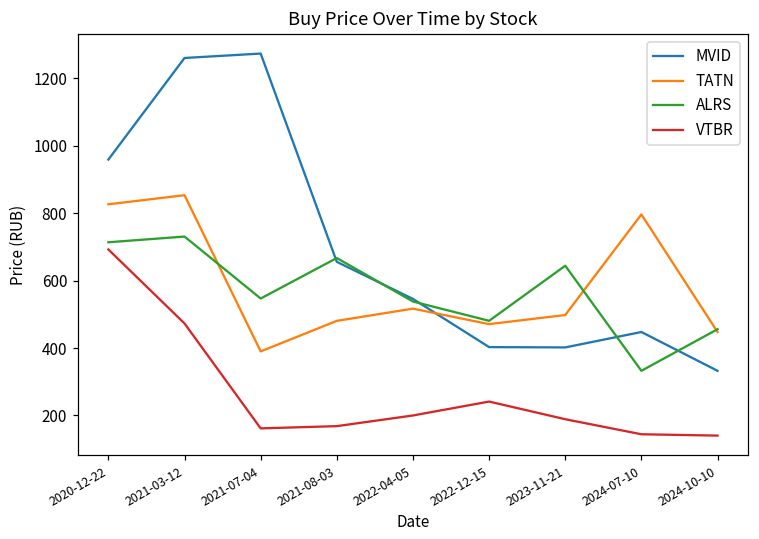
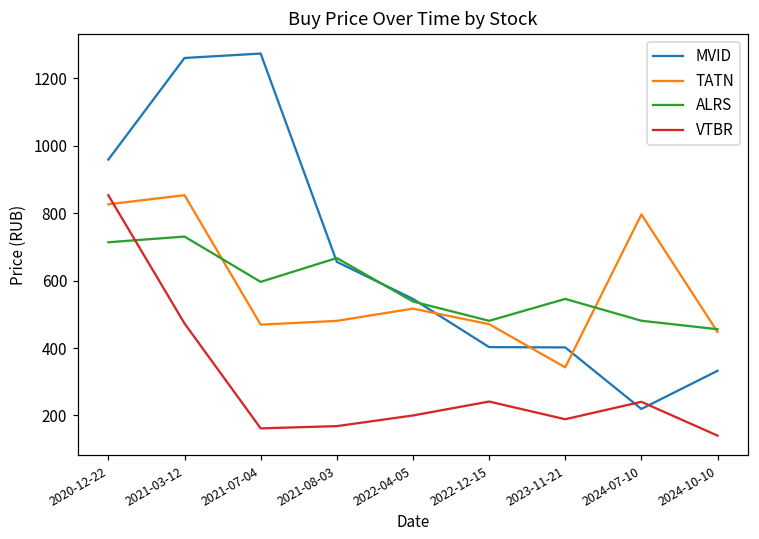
  {
    "MVID": {
      "2020-12-22": 960,
      "2021-03-12": 1260,
      "2021-07-04": 1270,
      "2021-08-03": 660,
      "2022-12-15": 400,
      "2023-11-21": 400,
-     "2024-07-10": 450,
+     "2024-07-10": 220,
      "2024-10-10": 330
    },
    "TATN": {
      "2020-12-22": 830,
      "2021-03-12": 850,
-     "2021-07-04": 390,
+     "2021-07-04": 470,
      "2021-08-03": 480,
      "2022-04-05": 520,
      "2022-12-15": 470,
-     "2023-11-21": 500,
+     "2023-11-21": 340,
      "2024-07-10": 800
    },
    "ALRS": {
      "2020-12-22": 710,
      "2021-03-12": 730,
-     "2021-07-04": 550,
+     "2021-07-04": 600,
      "2021-08-03": 670,
      "2022-12-15": 480,
-     "2023-11-21": 640,
-     "2024-07-10": 330
+     "2023-11-21": 550,
+     "2024-07-10": 480
    },
    "VTBR": {
-     "2020-12-22": 690,
+     "2020-12-22": 850,
      "2021-03-12": 470,
      "2021-07-04": 160,
      "2021-08-03": 170,
      "2022-04-05": 200,
      "2022-12-15": 240,
      "2023-11-21": 190,
-     "2024-07-10": 140,
+     "2024-07-10": 240,
      "2024-10-10": 140
    }
  }
